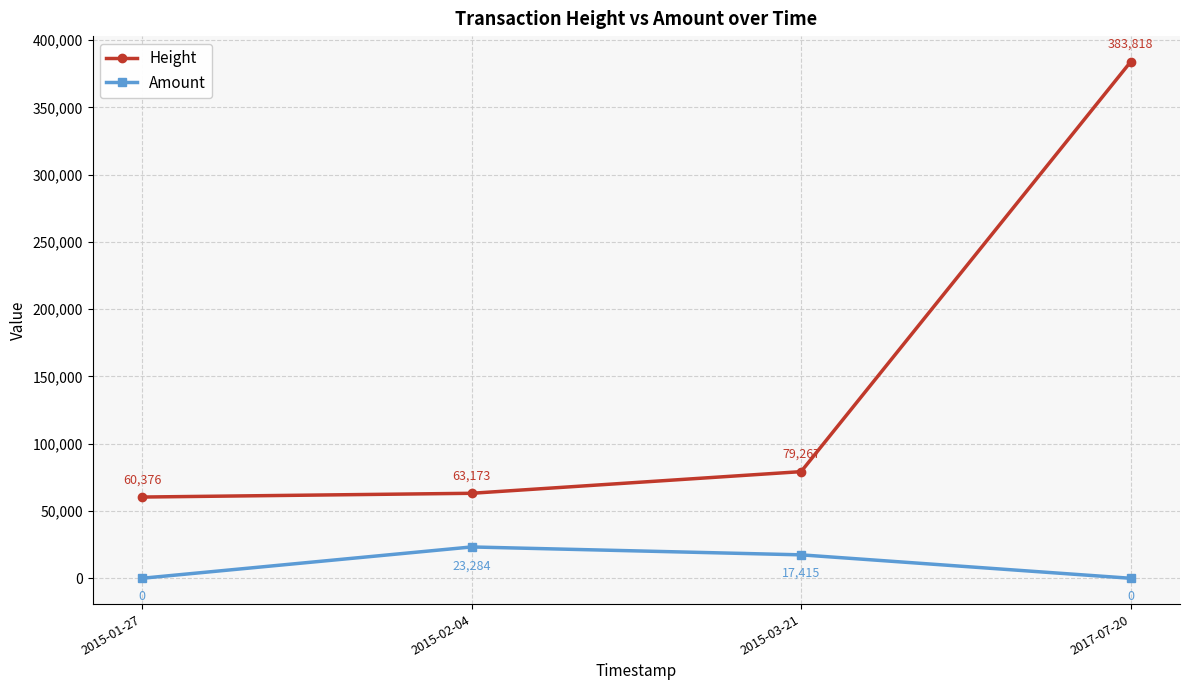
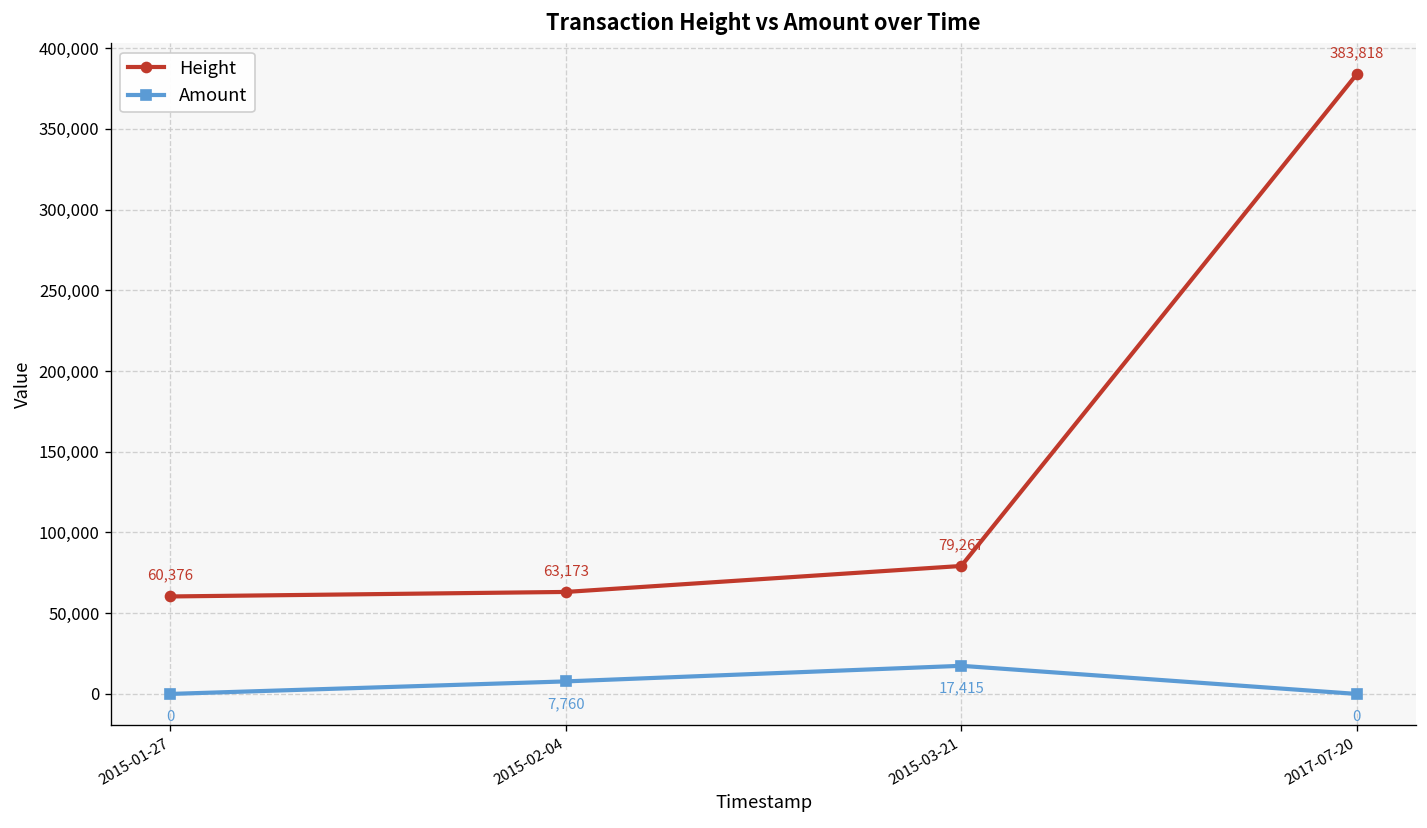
  {
    "Height": {
      "2015-01-27": "60,376",
      "2015-02-04": "63,173",
      "2015-03-21": "79,267",
      "2017-07-20": "383,818"
    },
    "Amount": {
      "2015-01-27": "0",
-     "2015-02-04": "23,284",
+     "2015-02-04": "7,760",
      "2015-03-21": "17,415",
      "2017-07-20": "0"
    }
  }
